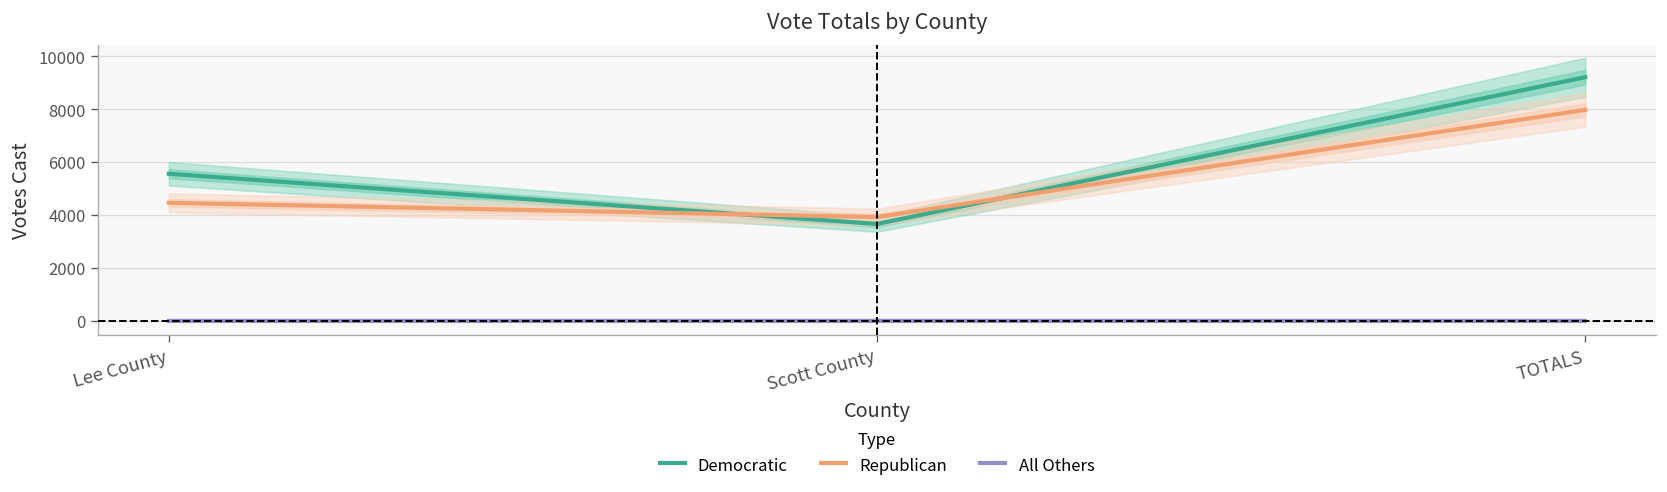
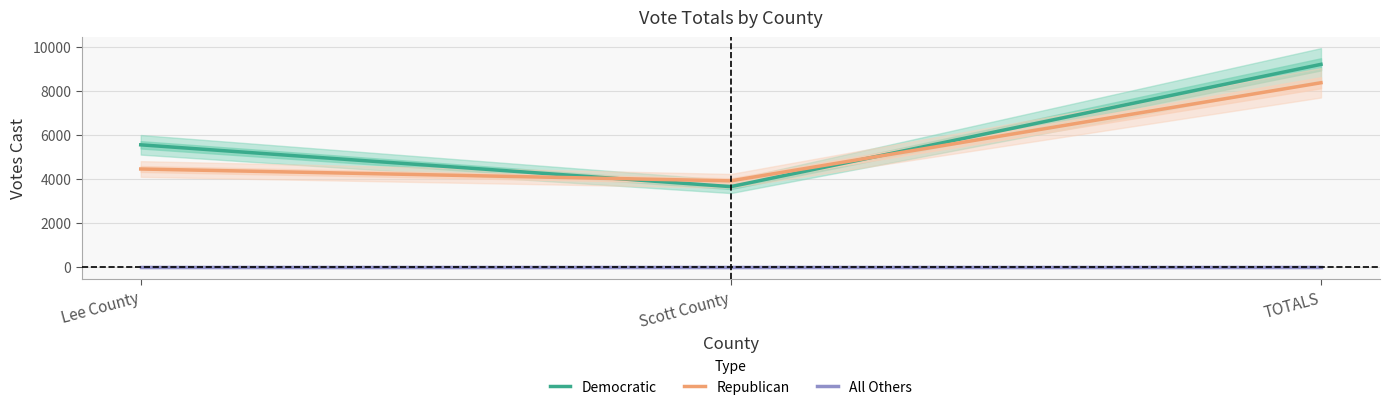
  {
    "Democratic": {
      "Lee County": 5600,
      "TOTALS": 9200
    },
    "Republican": {
      "Lee County": 4500,
-     "TOTALS": 8000
+     "TOTALS": 8400
    }
  }
